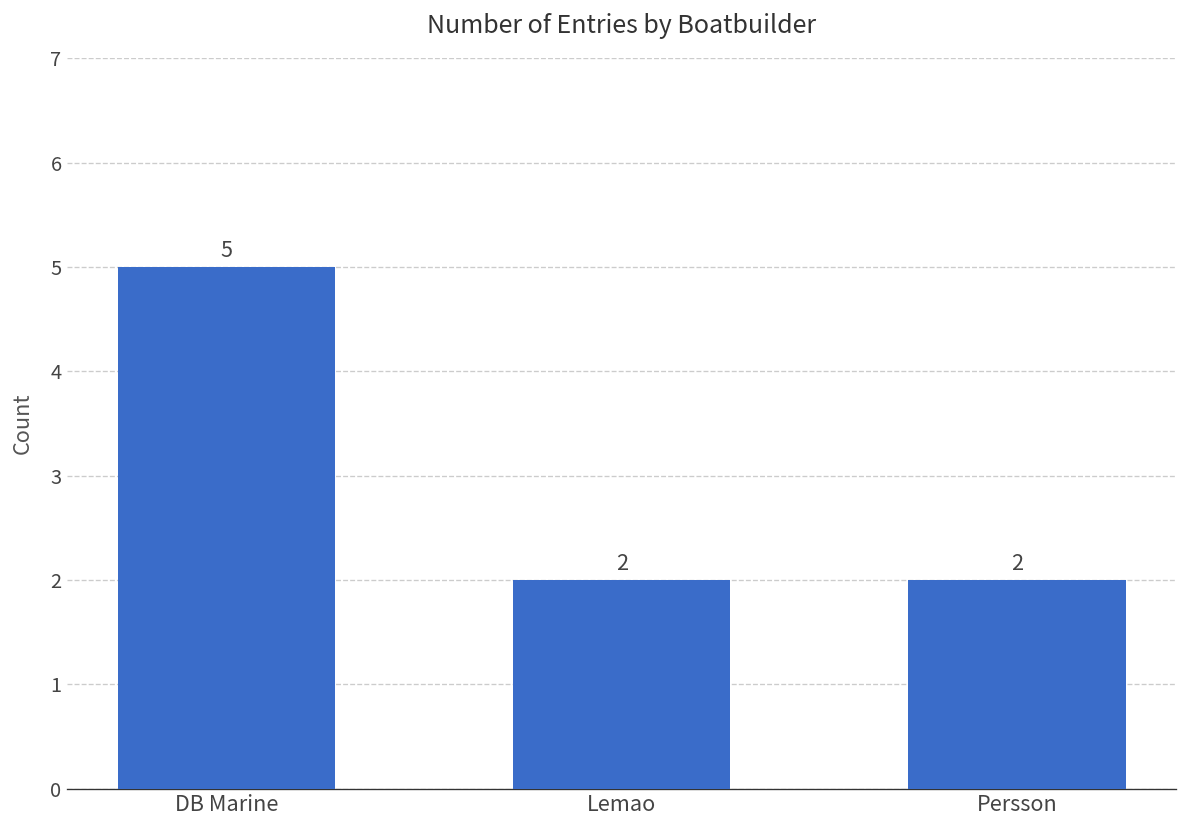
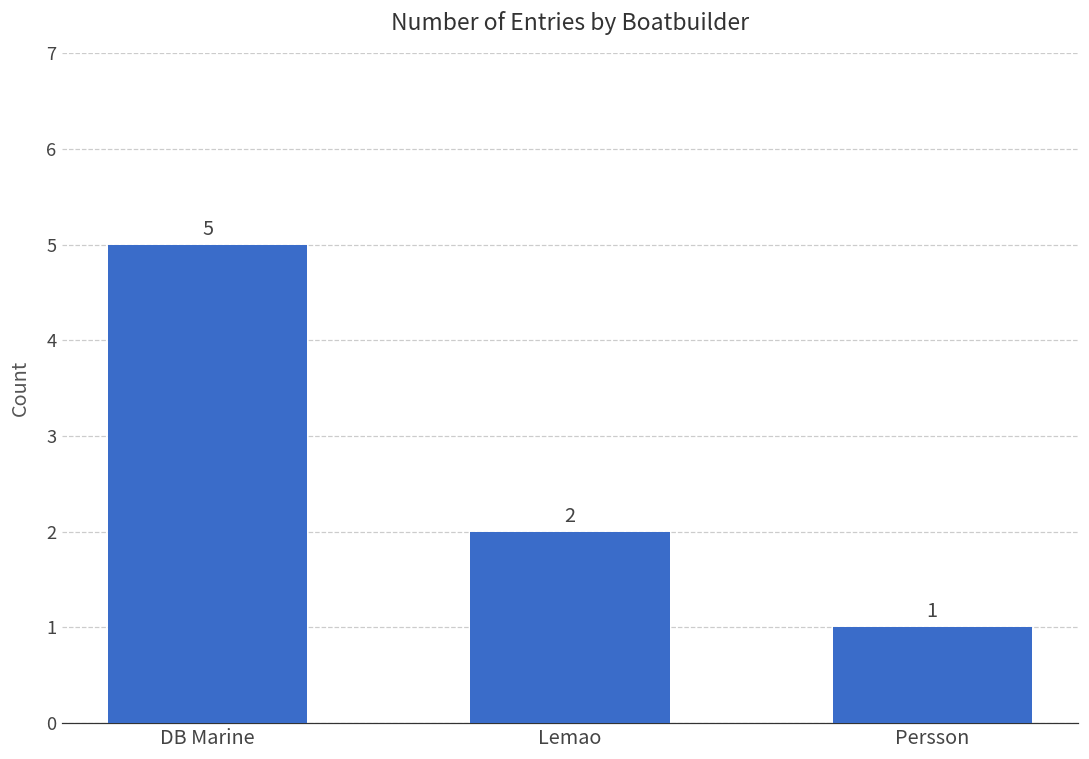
  {
    "DB Marine": 5,
    "Lemao": 2,
-   "Persson": 2
+   "Persson": 1
  }
